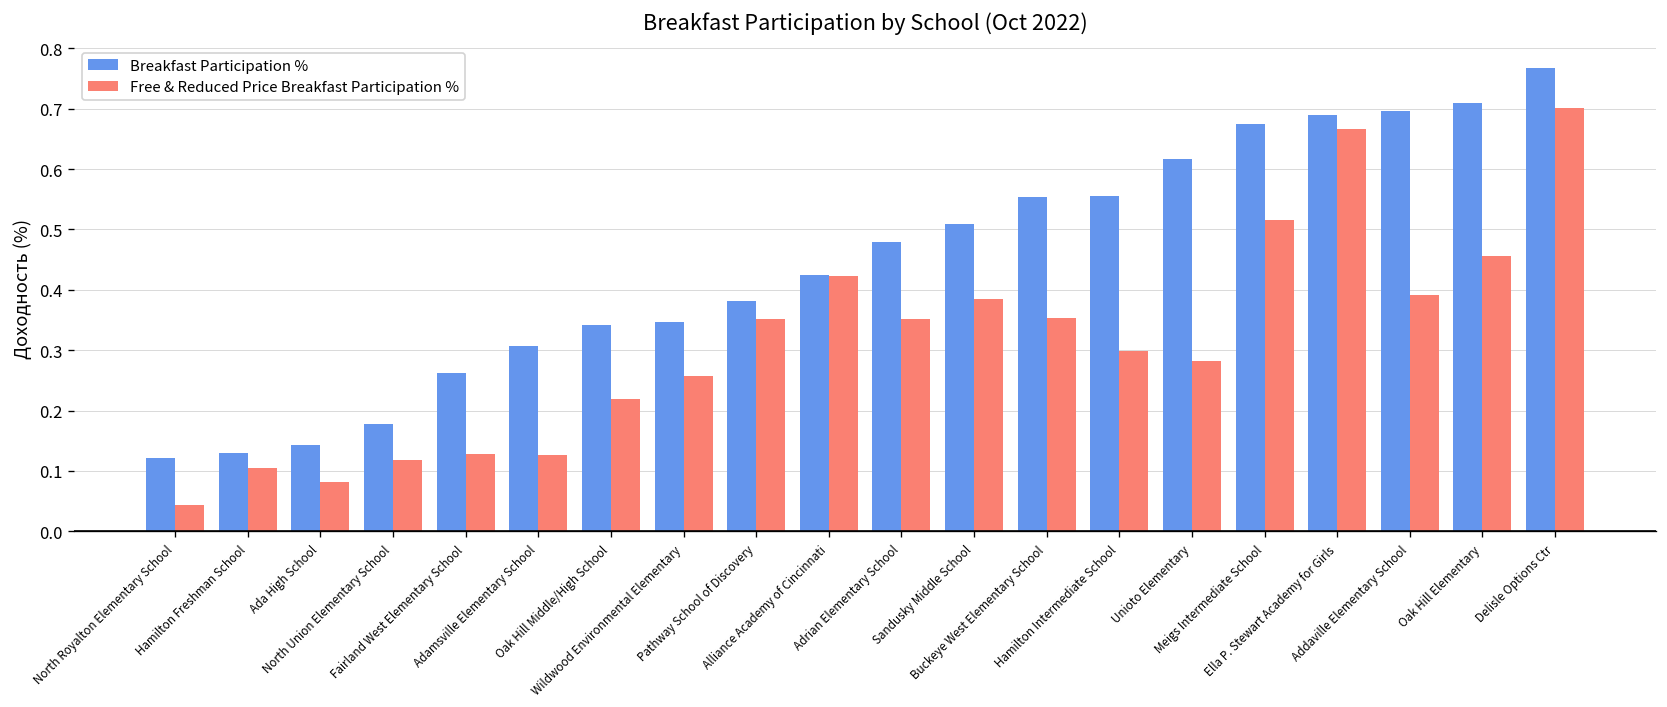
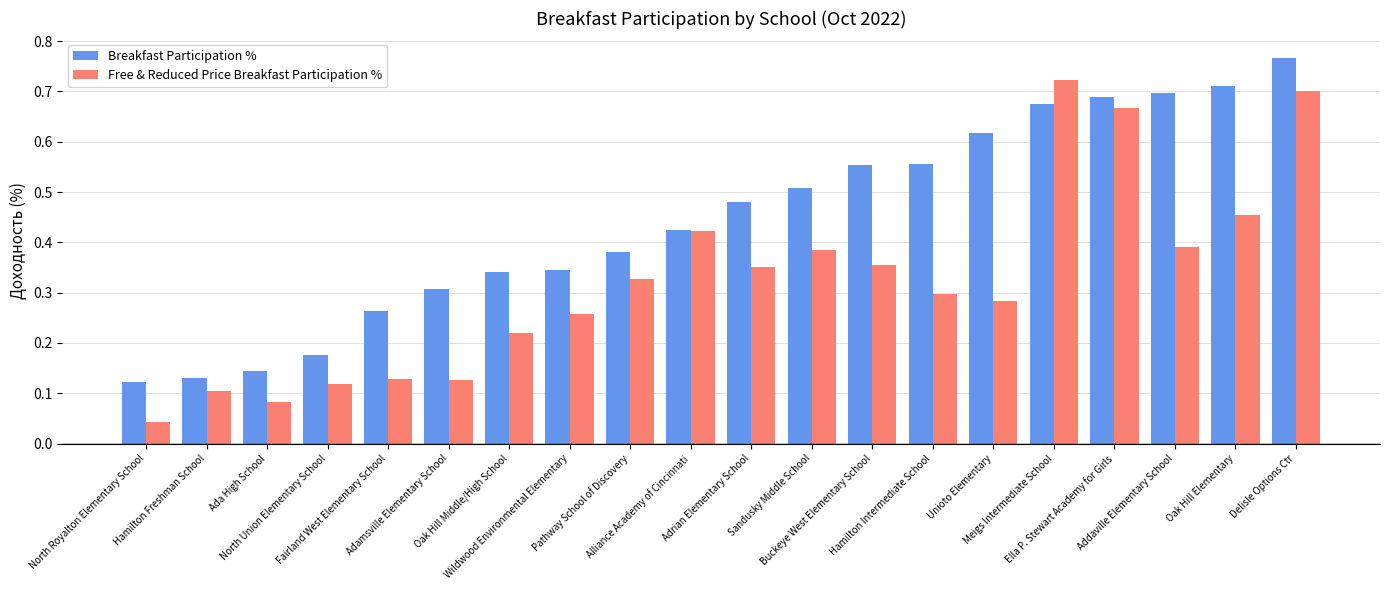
  {
    "Breakfast Participation %": {
      "North Royalton Elementary School": 0.12,
      "Hamilton Freshman School": 0.13,
      "Ada High School": 0.14,
      "North Union Elementary School": 0.18,
      "Fairland West Elementary School": 0.26,
      "Adamsville Elementary School": 0.31,
      "Oak Hill Middle/High School": 0.34,
      "Wildwood Environmental Elementary": 0.35,
      "Pathway School of Discovery": 0.38,
      "Alliance Academy of Cincinnati": 0.42,
      "Adrian Elementary School": 0.48,
      "Sandusky Middle School": 0.51,
      "Buckeye West Elementary School": 0.55,
      "Hamilton Intermediate School": 0.56,
      "Unioto Elementary": 0.62,
      "Meigs Intermediate School": 0.68,
      "Ella P. Stewart Academy for Girls": 0.69,
      "Addaville Elementary School": 0.70,
      "Oak Hill Elementary": 0.71,
      "Delisle Options Ctr": 0.77
    },
    "Free & Reduced Price Breakfast Participation %": {
      "North Royalton Elementary School": 0.04,
      "Hamilton Freshman School": 0.10,
      "Ada High School": 0.08,
      "North Union Elementary School": 0.12,
      "Fairland West Elementary School": 0.13,
      "Adamsville Elementary School": 0.13,
      "Oak Hill Middle/High School": 0.22,
      "Wildwood Environmental Elementary": 0.26,
-     "Pathway School of Discovery": 0.35,
+     "Pathway School of Discovery": 0.33,
      "Alliance Academy of Cincinnati": 0.42,
      "Adrian Elementary School": 0.35,
      "Sandusky Middle School": 0.39,
      "Buckeye West Elementary School": 0.35,
      "Hamilton Intermediate School": 0.30,
      "Unioto Elementary": 0.28,
-     "Meigs Intermediate School": 0.52,
+     "Meigs Intermediate School": 0.72,
      "Ella P. Stewart Academy for Girls": 0.67,
      "Addaville Elementary School": 0.39,
      "Oak Hill Elementary": 0.46,
      "Delisle Options Ctr": 0.70
    }
  }
